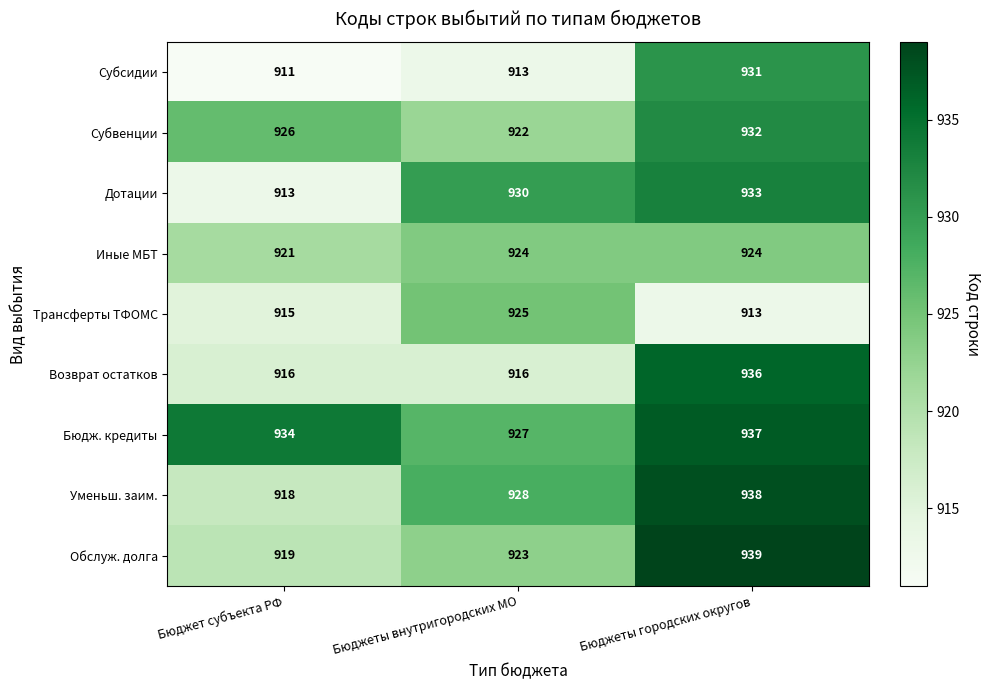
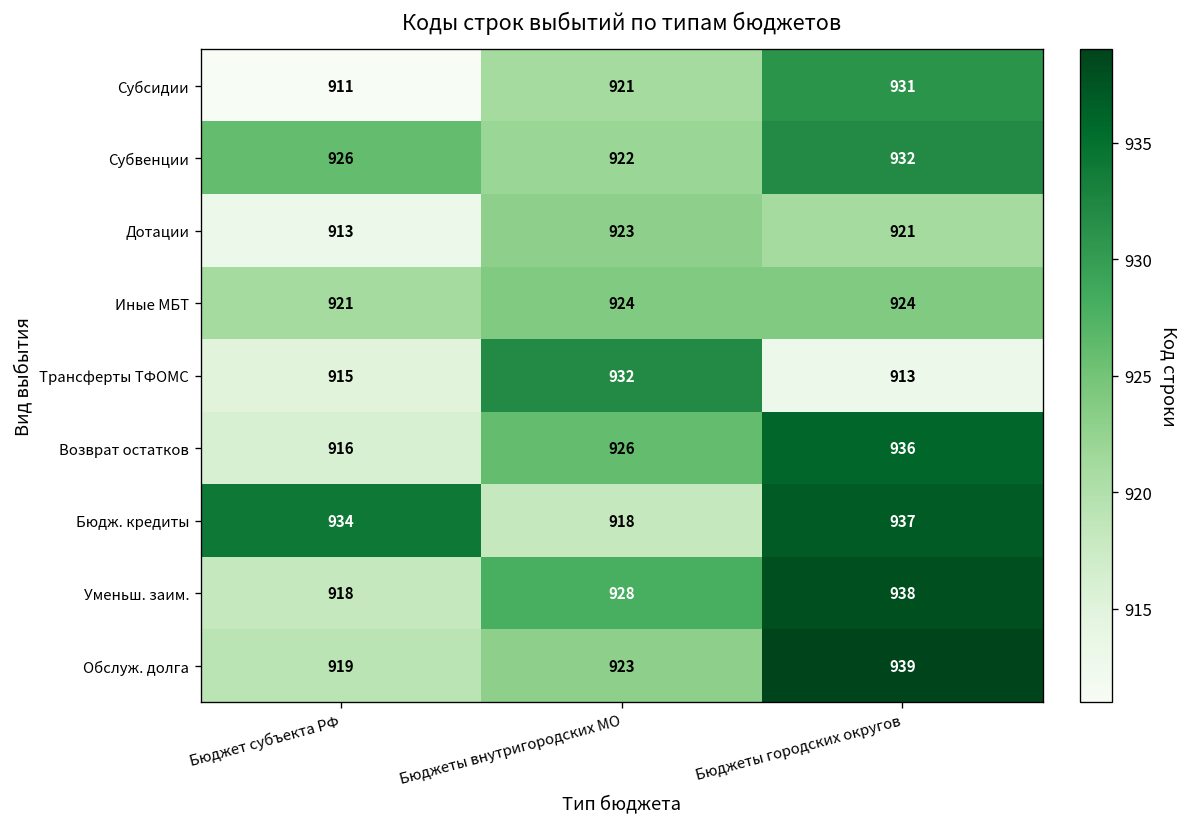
  {
    "Субсидии": {
      "Бюджет субъекта РФ": 911,
-     "Бюджеты внутригородских МО": 913,
+     "Бюджеты внутригородских МО": 921,
      "Бюджеты городских округов": 931
    },
    "Субвенции": {
      "Бюджет субъекта РФ": 926,
      "Бюджеты внутригородских МО": 922,
      "Бюджеты городских округов": 932
    },
    "Дотации": {
      "Бюджет субъекта РФ": 913,
-     "Бюджеты внутригородских МО": 930,
-     "Бюджеты городских округов": 933
+     "Бюджеты внутригородских МО": 923,
+     "Бюджеты городских округов": 921
    },
    "Иные МБТ": {
      "Бюджет субъекта РФ": 921,
      "Бюджеты внутригородских МО": 924,
      "Бюджеты городских округов": 924
    },
    "Трансферты ТФОМС": {
      "Бюджет субъекта РФ": 915,
-     "Бюджеты внутригородских МО": 925,
+     "Бюджеты внутригородских МО": 932,
      "Бюджеты городских округов": 913
    },
    "Возврат остатков": {
      "Бюджет субъекта РФ": 916,
-     "Бюджеты внутригородских МО": 916,
+     "Бюджеты внутригородских МО": 926,
      "Бюджеты городских округов": 936
    },
    "Бюдж. кредиты": {
      "Бюджет субъекта РФ": 934,
-     "Бюджеты внутригородских МО": 927,
+     "Бюджеты внутригородских МО": 918,
      "Бюджеты городских округов": 937
    },
    "Уменьш. заим.": {
      "Бюджет субъекта РФ": 918,
      "Бюджеты внутригородских МО": 928,
      "Бюджеты городских округов": 938
    },
    "Обслуж. долга": {
      "Бюджет субъекта РФ": 919,
      "Бюджеты внутригородских МО": 923,
      "Бюджеты городских округов": 939
    }
  }
